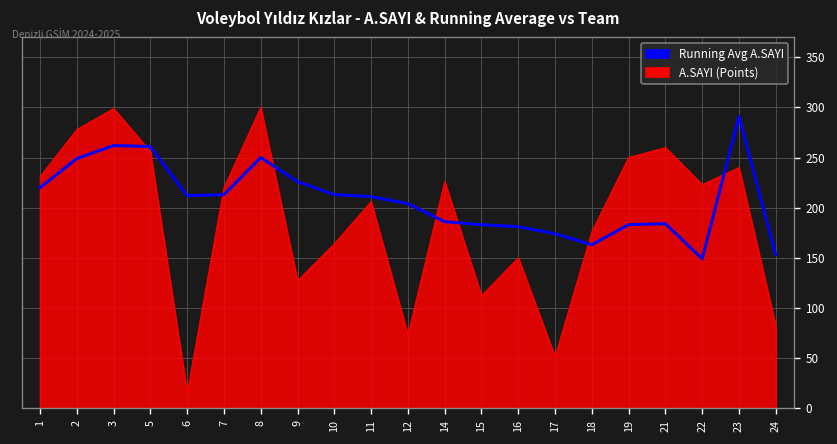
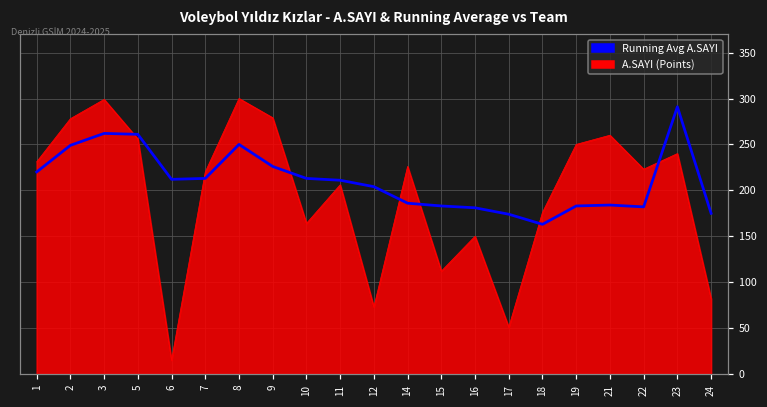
  {
    "A.SAYI (Points)": {
      "1": 230,
      "2": 280,
      "3": 300,
      "5": 260,
      "6": 20,
      "7": 220,
      "8": 300,
-     "9": 130,
+     "9": 280,
      "10": 160,
      "11": 210,
      "12": 70,
      "14": 230,
      "15": 110,
      "16": 150,
      "17": 50,
      "18": 180,
      "19": 250,
      "21": 260,
      "22": 220,
      "23": 240,
      "24": 80
    },
    "Running Avg A.SAYI": {
      "1": 220,
      "2": 250,
      "3": 260,
      "5": 260,
      "6": 210,
      "7": 210,
      "8": 250,
      "9": 230,
      "10": 210,
      "11": 210,
      "12": 200,
      "14": 190,
      "15": 180,
      "16": 180,
      "17": 170,
      "18": 160,
      "19": 180,
      "21": 180,
-     "22": 150,
+     "22": 180,
      "23": 290,
-     "24": 150
+     "24": 180
    }
  }
